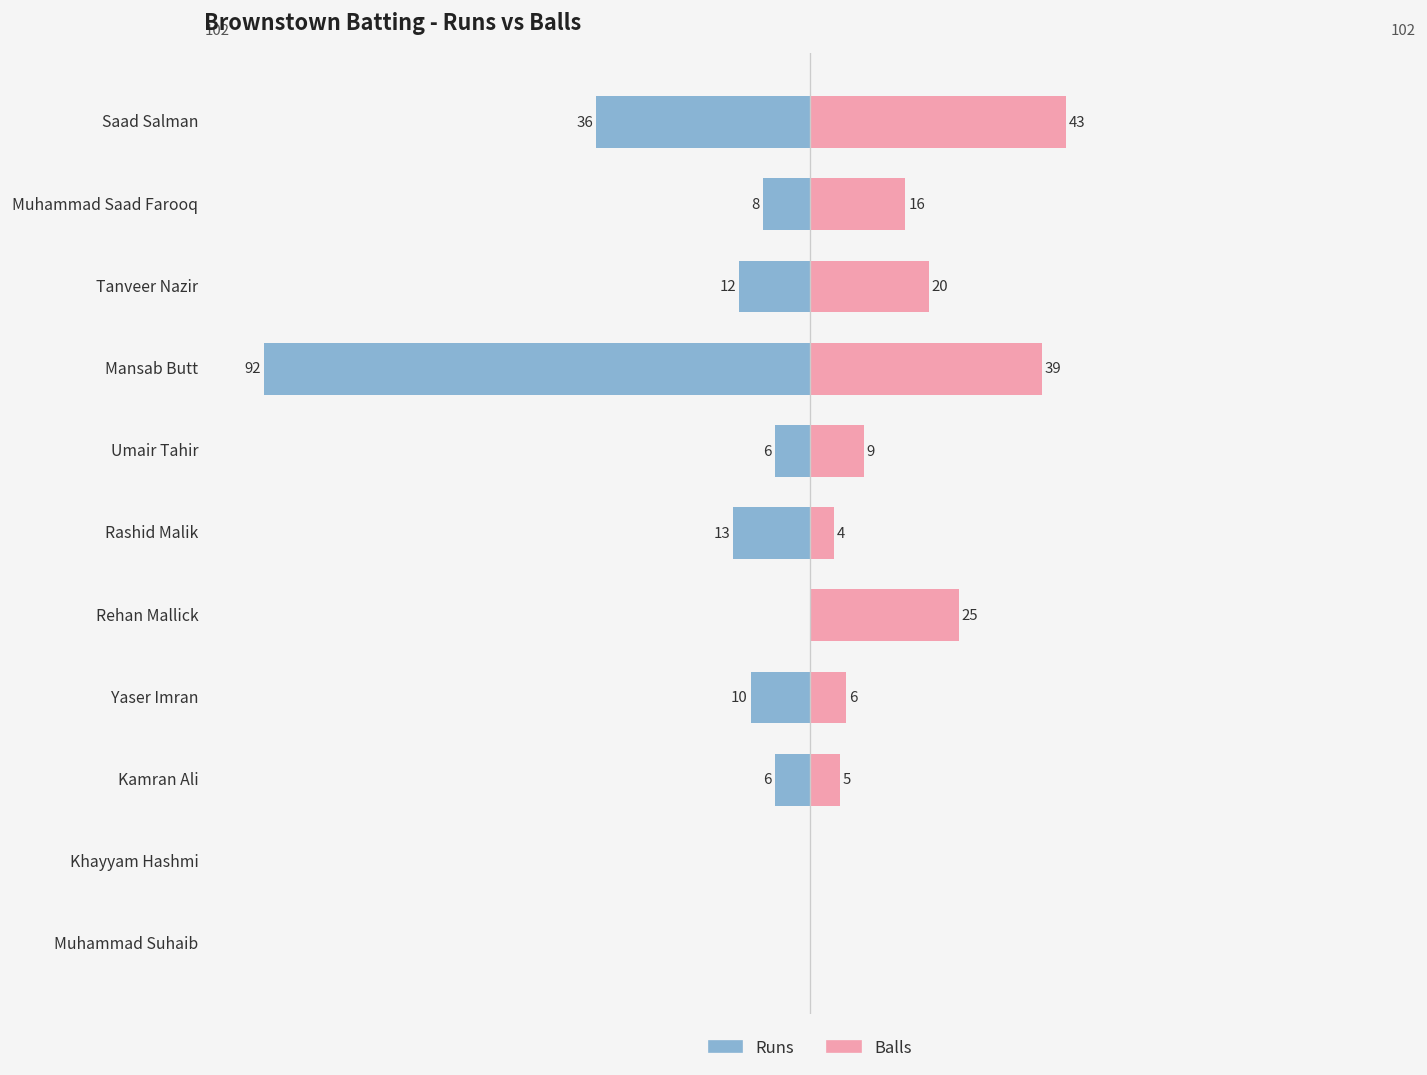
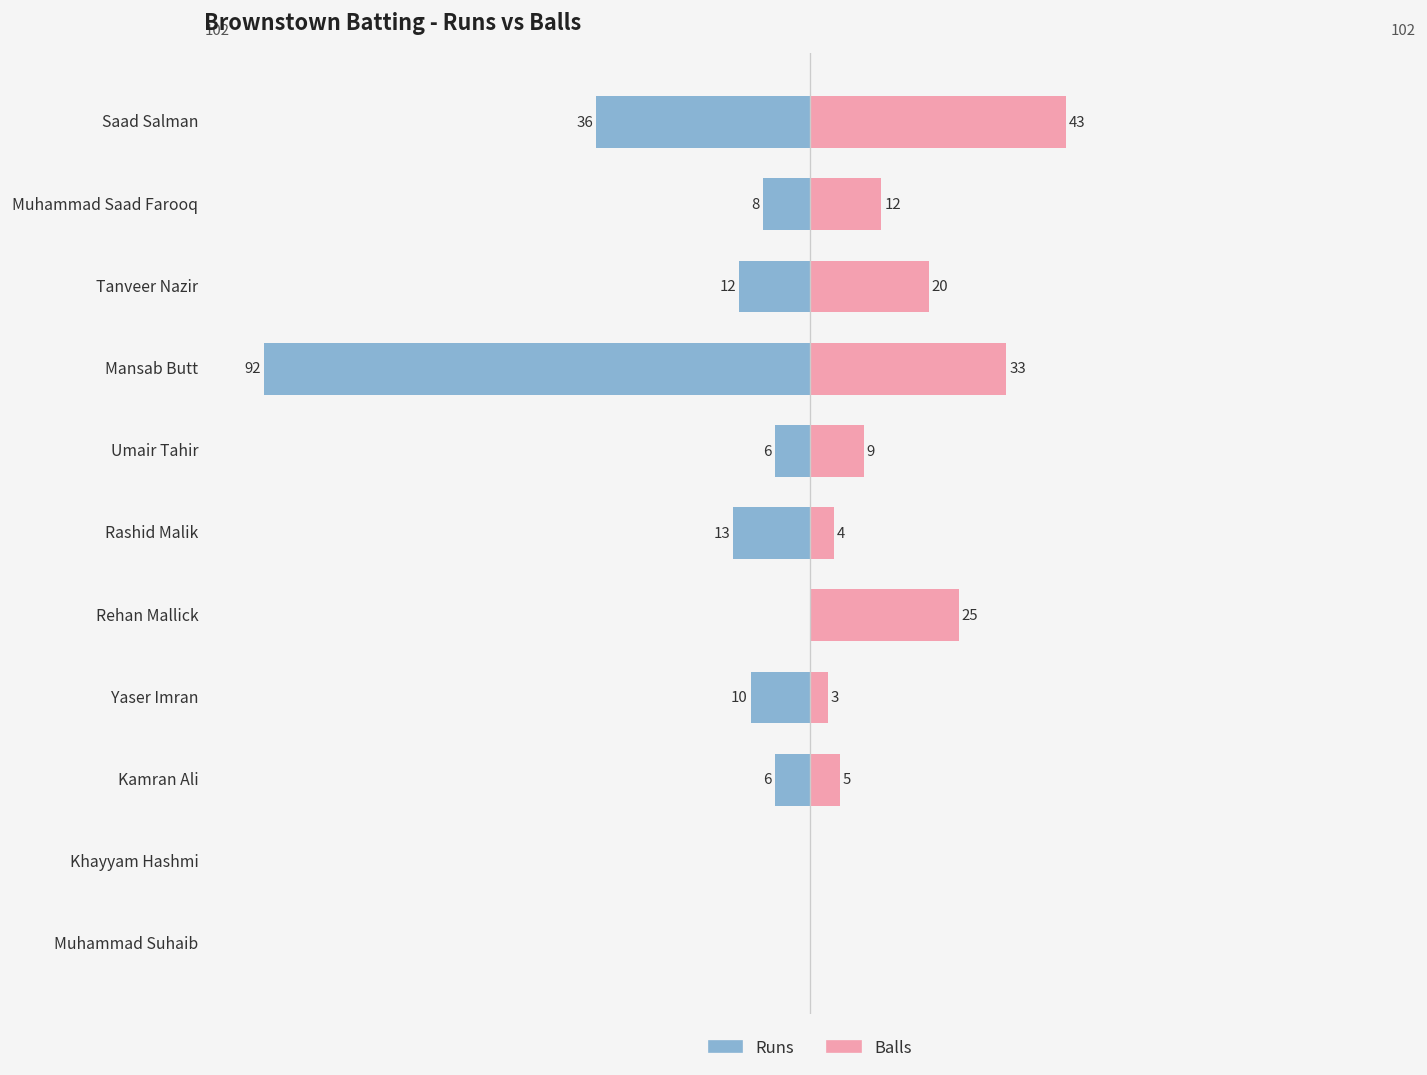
  {
    "Balls": {
      "Saad Salman": 43,
-     "Muhammad Saad Farooq": 16,
+     "Muhammad Saad Farooq": 12,
      "Tanveer Nazir": 20,
-     "Mansab Butt": 39,
+     "Mansab Butt": 33,
      "Umair Tahir": 9,
      "Rashid Malik": 4,
      "Rehan Mallick": 25,
-     "Yaser Imran": 6,
+     "Yaser Imran": 3,
      "Kamran Ali": 5
    }
  }
